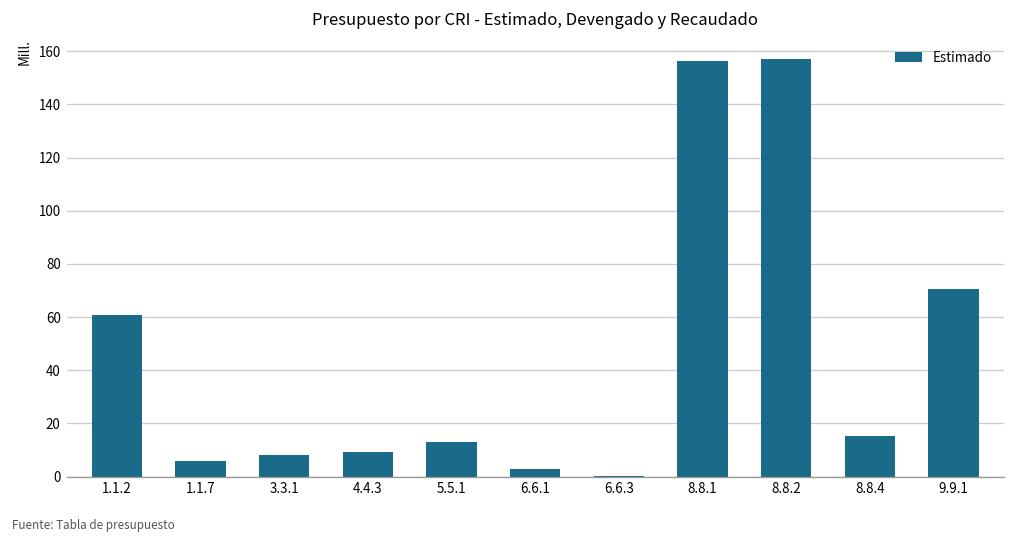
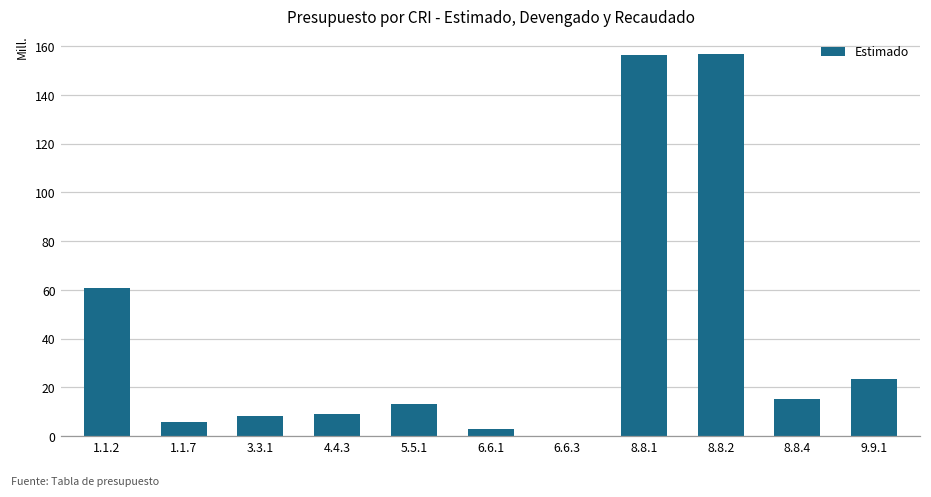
  {
    "1.1.2": 61,
    "1.1.7": 6,
    "3.3.1": 8,
    "4.4.3": 9,
    "5.5.1": 13,
    "6.6.1": 3,
    "8.8.1": 157,
    "8.8.2": 157,
    "8.8.4": 15,
-   "9.9.1": 71
+   "9.9.1": 24
  }
